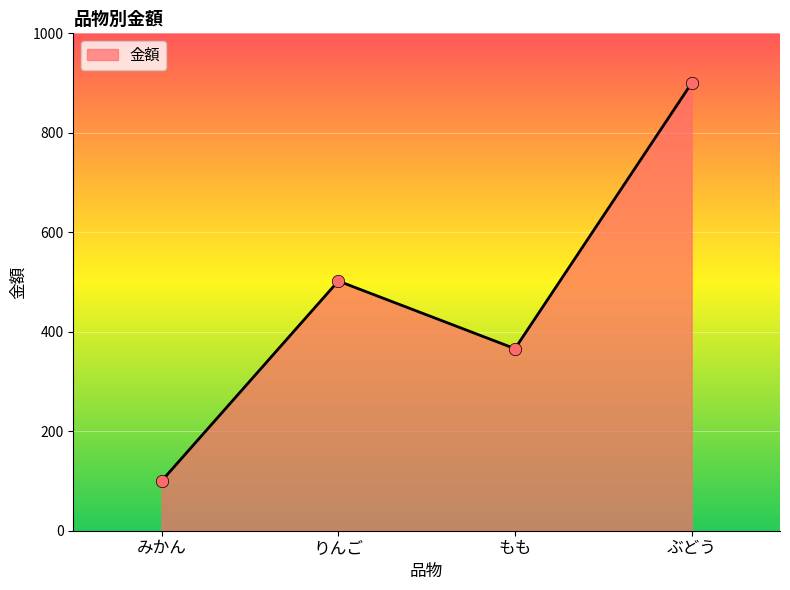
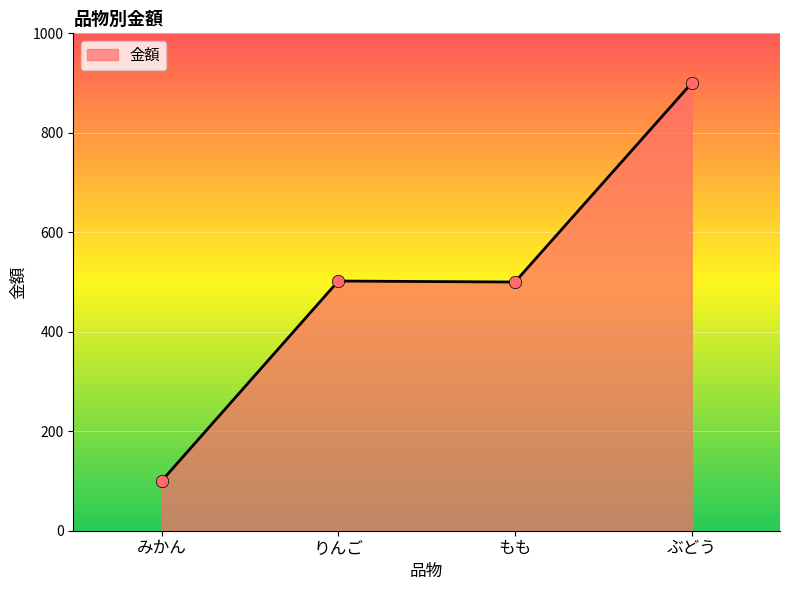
  {
    "みかん": 100,
    "りんご": 500,
-   "もも": 370,
+   "もも": 500,
    "ぶどう": 900
  }
